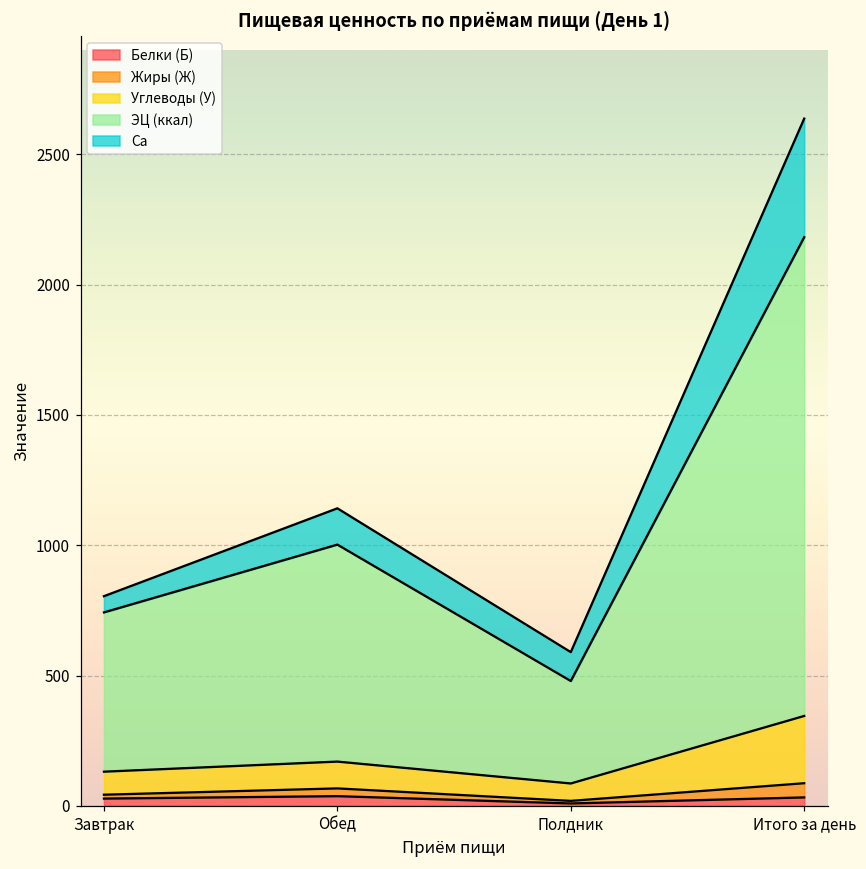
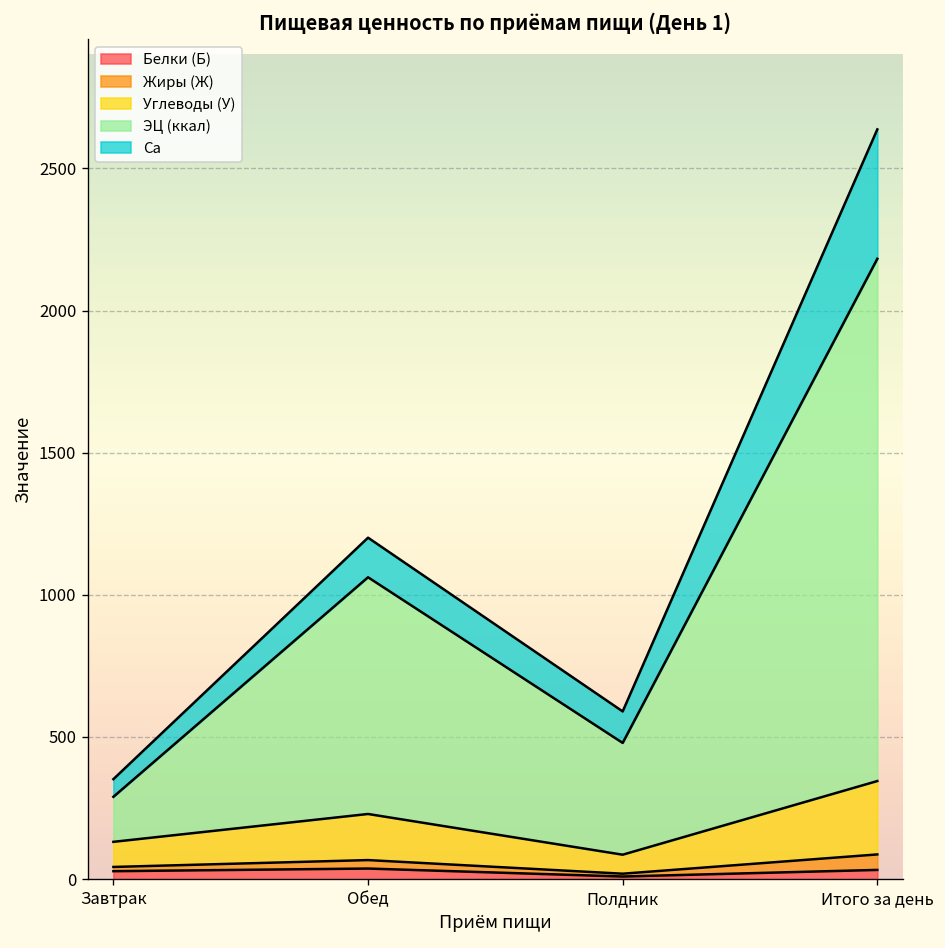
  {
    "Белки (Б)": {
      "Завтрак": 30,
      "Обед": 40,
      "Итого за день": 30
    },
    "Жиры (Ж)": {
      "Завтрак": 10,
      "Обед": 30,
      "Итого за день": 50
    },
    "Углеводы (У)": {
      "Завтрак": 90,
-     "Обед": 100,
+     "Обед": 160,
      "Полдник": 70,
      "Итого за день": 260
    },
    "ЭЦ (ккал)": {
-     "Завтрак": 610,
+     "Завтрак": 160,
      "Обед": 830,
      "Полдник": 390,
      "Итого за день": 1840
    },
    "Ca": {
      "Завтрак": 60,
      "Обед": 140,
      "Полдник": 110,
      "Итого за день": 460
    }
  }
